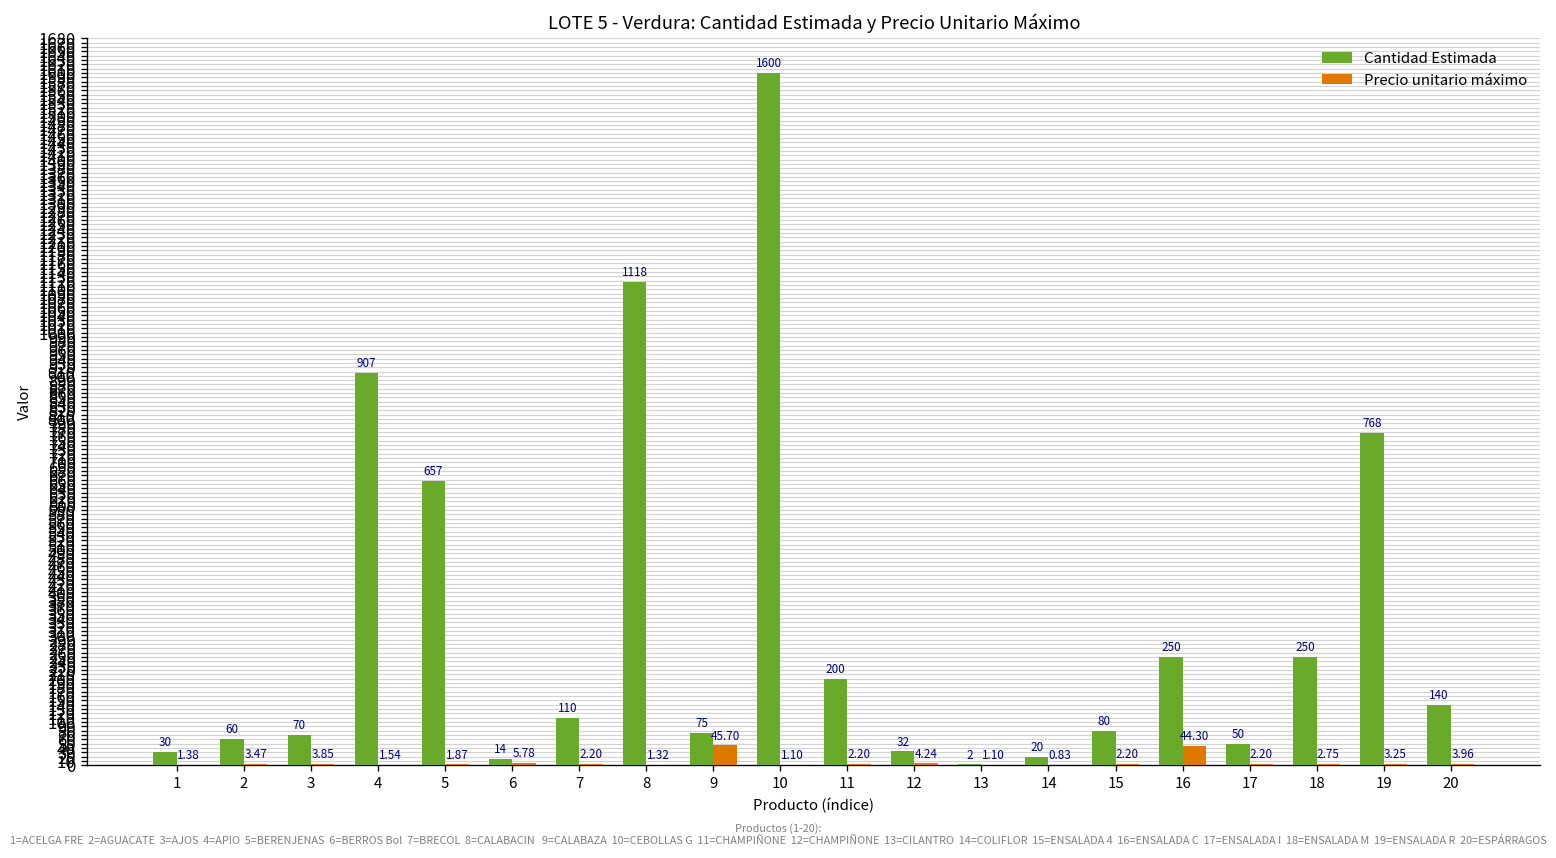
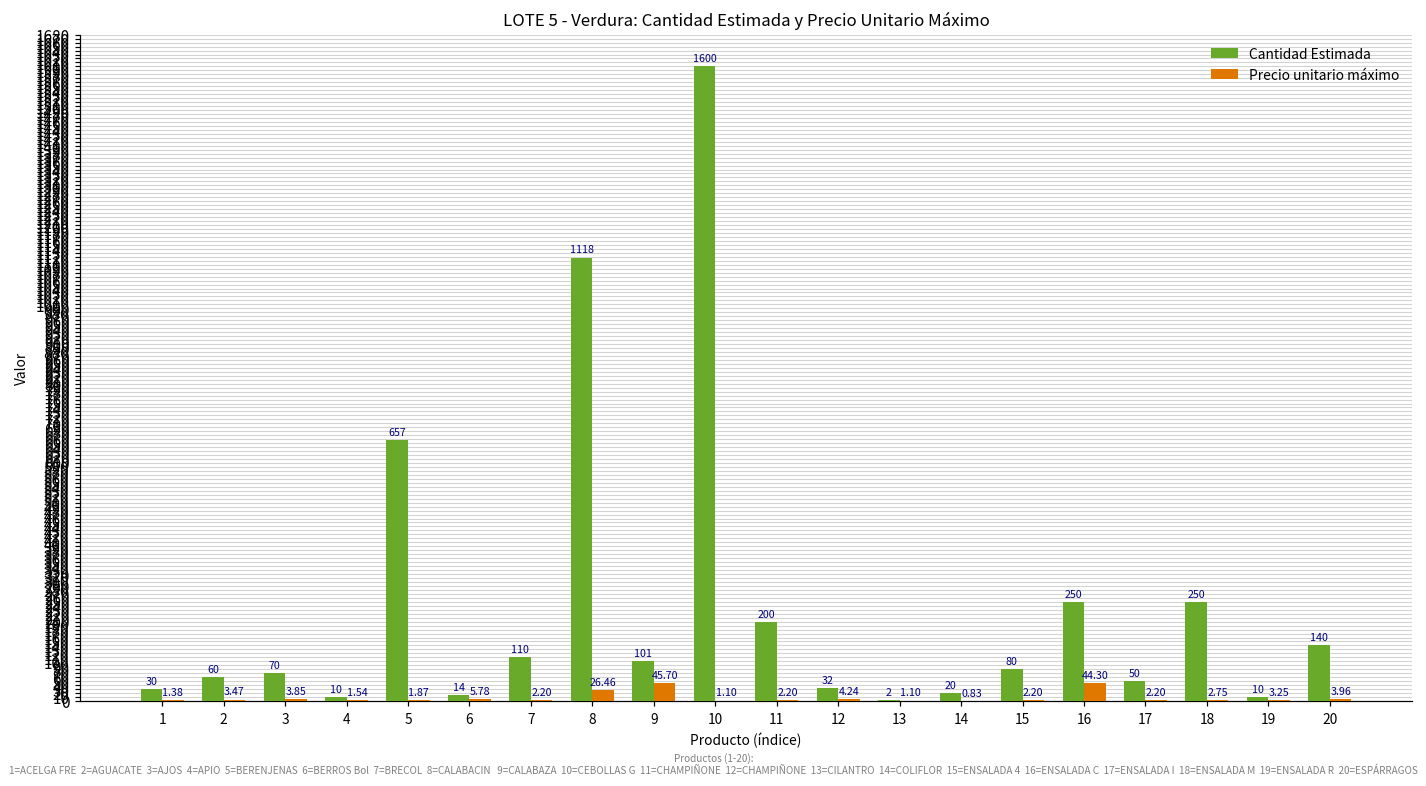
  {
    "Cantidad Estimada": {
      "1": 30,
      "2": 60,
      "3": 70,
-     "4": 907,
+     "4": 10,
      "5": 657,
      "6": 14,
      "7": 110,
      "8": 1118,
-     "9": 75,
+     "9": 101,
      "10": 1600,
      "11": 200,
      "12": 32,
      "13": 2,
      "14": 20,
      "15": 80,
      "16": 250,
      "17": 50,
      "18": 250,
-     "19": 768,
+     "19": 10,
      "20": 140
    },
    "Precio unitario máximo": {
      "1": 1.38,
      "2": 3.47,
      "3": 3.85,
      "4": 1.54,
      "5": 1.87,
      "6": 5.78,
      "7": 2.20,
-     "8": 1.32,
+     "8": 26.46,
      "9": 45.70,
      "10": 1.10,
      "11": 2.20,
      "12": 4.24,
      "13": 1.10,
      "14": 0.83,
      "15": 2.20,
      "16": 44.30,
      "17": 2.20,
      "18": 2.75,
      "19": 3.25,
      "20": 3.96
    }
  }
